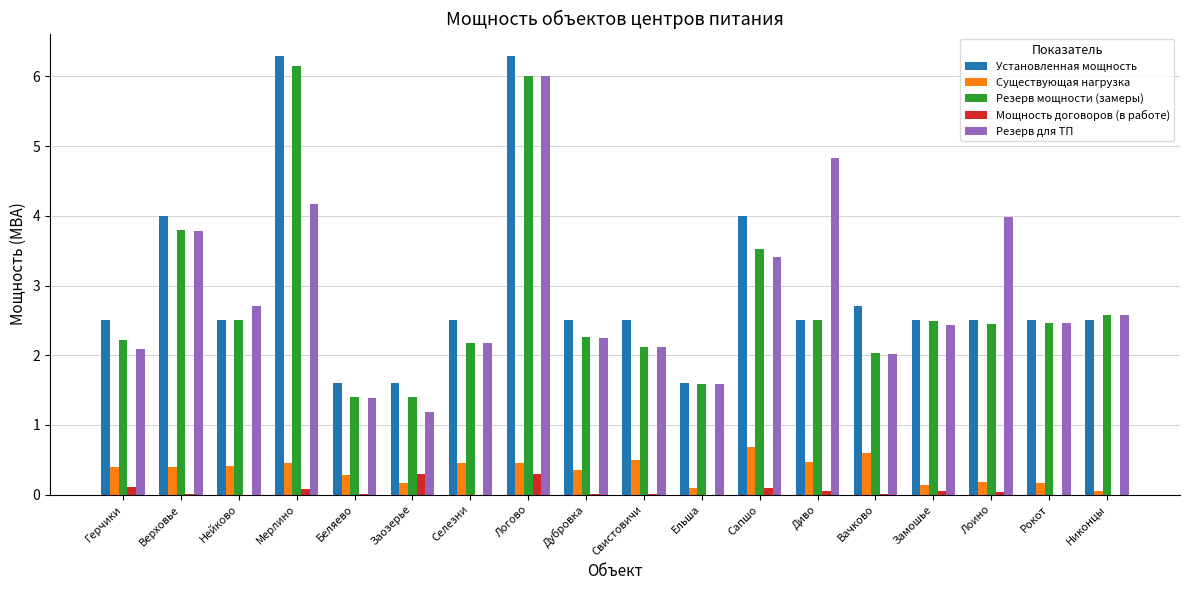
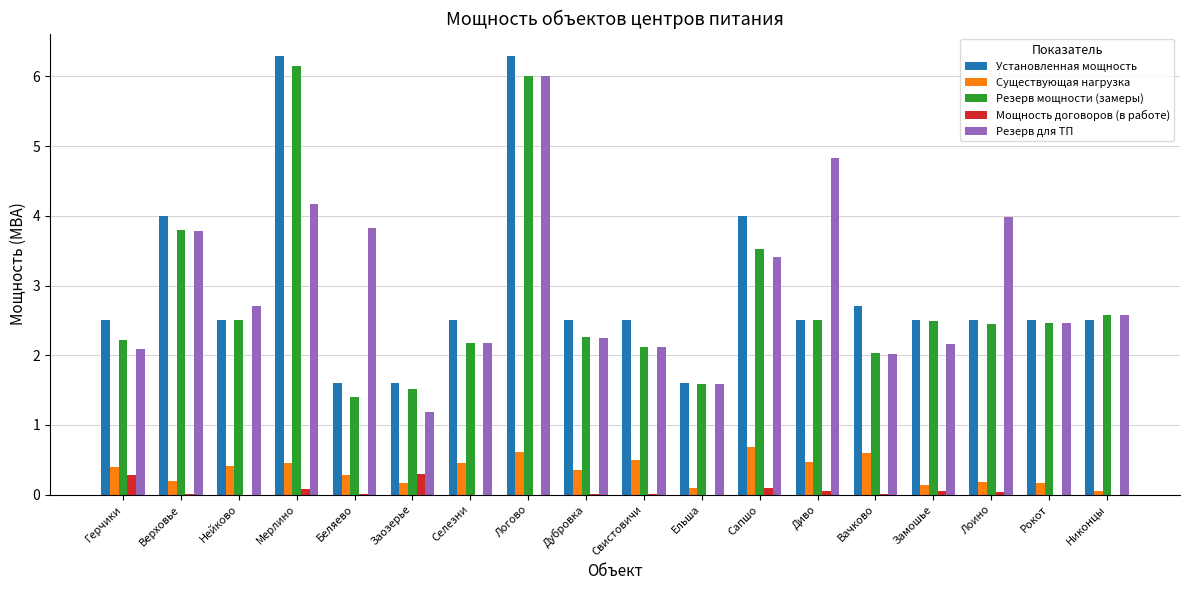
  {
    "Установленная мощность": {
      "Герчики": 2.5,
      "Верховье": 4.0,
      "Нейково": 2.5,
      "Мерлино": 6.3,
      "Беляево": 1.6,
      "Заозерье": 1.6,
      "Селезни": 2.5,
      "Логово": 6.3,
      "Дубровка": 2.5,
      "Свистовичи": 2.5,
      "Ельша": 1.6,
      "Сапшо": 4.0,
      "Диво": 2.5,
      "Вачково": 2.7,
      "Замошье": 2.5,
      "Лоино": 2.5,
      "Рокот": 2.5,
      "Никонцы": 2.5
    },
    "Существующая нагрузка": {
      "Герчики": 0.4,
-     "Верховье": 0.4,
+     "Верховье": 0.2,
      "Нейково": 0.4,
      "Мерлино": 0.5,
      "Беляево": 0.3,
      "Заозерье": 0.2,
      "Селезни": 0.5,
-     "Логово": 0.5,
+     "Логово": 0.6,
      "Дубровка": 0.4,
      "Свистовичи": 0.5,
      "Ельша": 0.1,
      "Сапшо": 0.7,
      "Диво": 0.5,
      "Вачково": 0.6,
      "Замошье": 0.1,
      "Лоино": 0.2,
      "Рокот": 0.2,
      "Никонцы": 0.1
    },
    "Резерв мощности (замеры)": {
      "Герчики": 2.2,
      "Верховье": 3.8,
      "Нейково": 2.5,
      "Мерлино": 6.2,
      "Беляево": 1.4,
-     "Заозерье": 1.4,
+     "Заозерье": 1.5,
      "Селезни": 2.2,
      "Логово": 6.0,
      "Дубровка": 2.3,
      "Свистовичи": 2.1,
      "Ельша": 1.6,
      "Сапшо": 3.5,
      "Диво": 2.5,
      "Вачково": 2.0,
      "Замошье": 2.5,
      "Лоино": 2.4,
      "Рокот": 2.5,
      "Никонцы": 2.6
    },
    "Мощность договоров (в работе)": {
-     "Герчики": 0.1,
+     "Герчики": 0.3,
      "Нейково": 0.0,
      "Мерлино": 0.1,
      "Заозерье": 0.3,
      "Селезни": 0.0,
-     "Логово": 0.3,
+     "Логово": 0.0,
      "Ельша": 0.0,
      "Сапшо": 0.1,
      "Диво": 0.0,
      "Замошье": 0.0,
      "Рокот": 0.0,
      "Никонцы": 0.0
    },
    "Резерв для ТП": {
      "Герчики": 2.1,
      "Верховье": 3.8,
      "Нейково": 2.7,
      "Мерлино": 4.2,
-     "Беляево": 1.4,
+     "Беляево": 3.8,
      "Заозерье": 1.2,
      "Селезни": 2.2,
      "Логово": 6.0,
      "Дубровка": 2.2,
      "Свистовичи": 2.1,
      "Ельша": 1.6,
      "Сапшо": 3.4,
      "Диво": 4.8,
      "Вачково": 2.0,
-     "Замошье": 2.4,
+     "Замошье": 2.2,
      "Лоино": 4.0,
      "Рокот": 2.5,
      "Никонцы": 2.6
    }
  }
